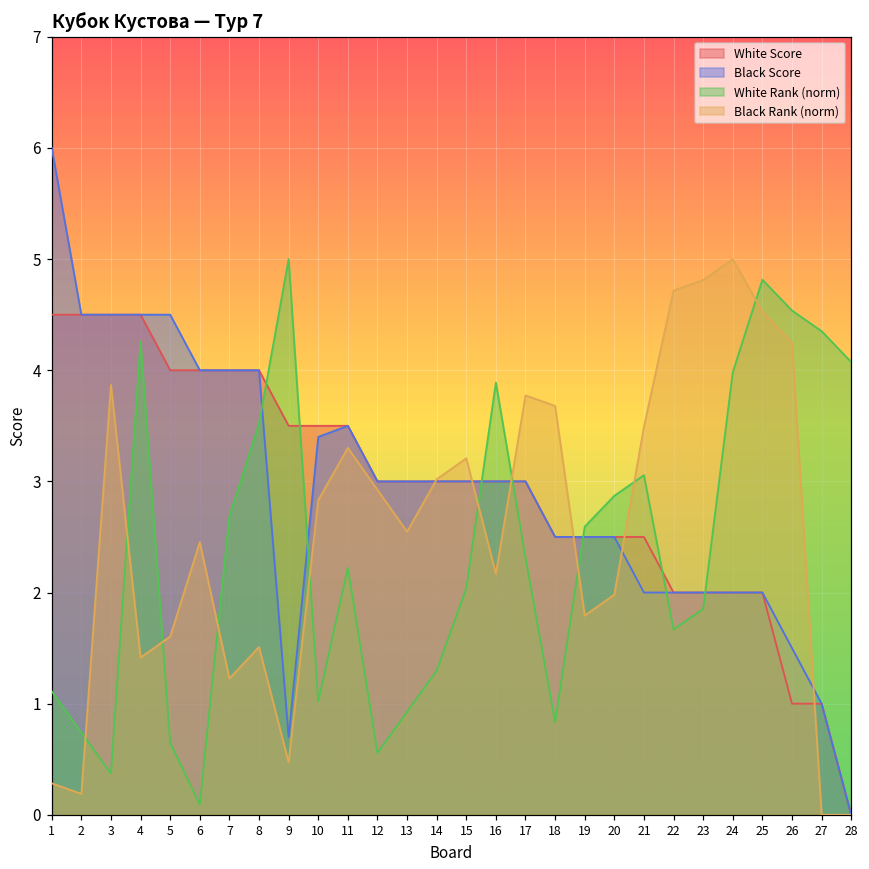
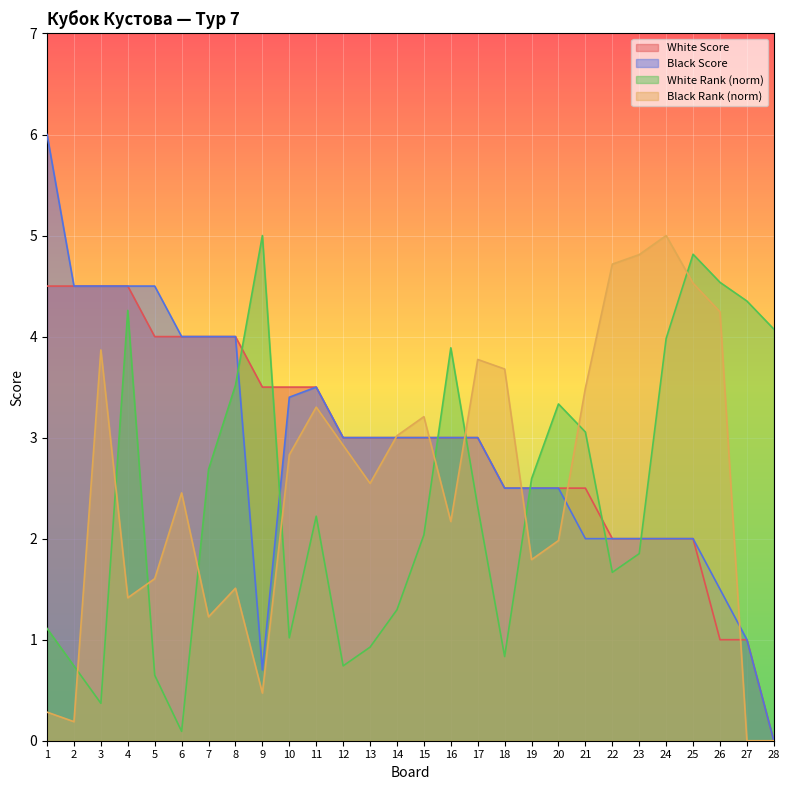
  {
    "Black Score": {
      "1": 6.00,
      "5": 4.50,
      "9": 0.70,
      "10": 3.40,
      "21": 2.00,
      "26": 1.50
    },
    "White Rank (norm)": {
      "1": 1.11,
      "2": 0.74,
      "3": 0.37,
      "4": 4.26,
      "5": 0.65,
      "6": 0.09,
      "7": 2.69,
      "8": 3.52,
      "9": 5.00,
      "10": 1.02,
      "11": 2.22,
-     "12": 0.56,
+     "12": 0.74,
      "13": 0.93,
      "14": 1.30,
      "15": 2.04,
      "16": 3.89,
      "17": 2.31,
      "18": 0.83,
      "19": 2.59,
-     "20": 2.87,
+     "20": 3.33,
      "21": 3.06,
      "22": 1.67,
      "23": 1.85,
      "24": 3.98,
      "25": 4.81,
      "26": 4.54,
      "27": 4.35,
      "28": 4.07
    }
  }
